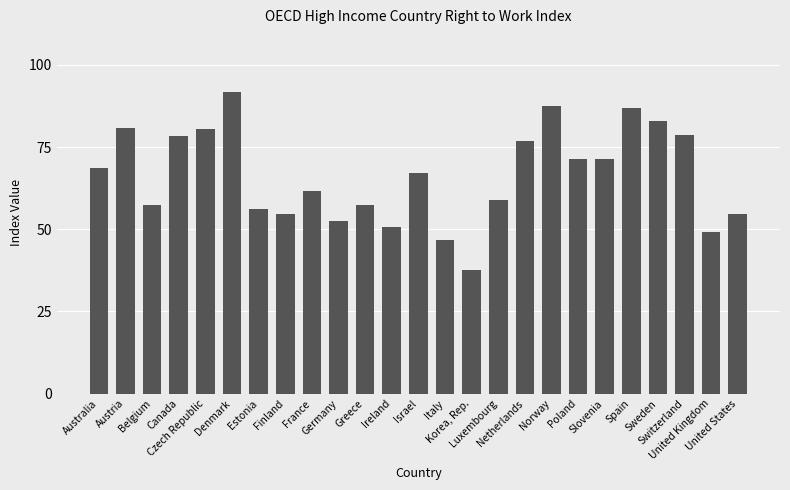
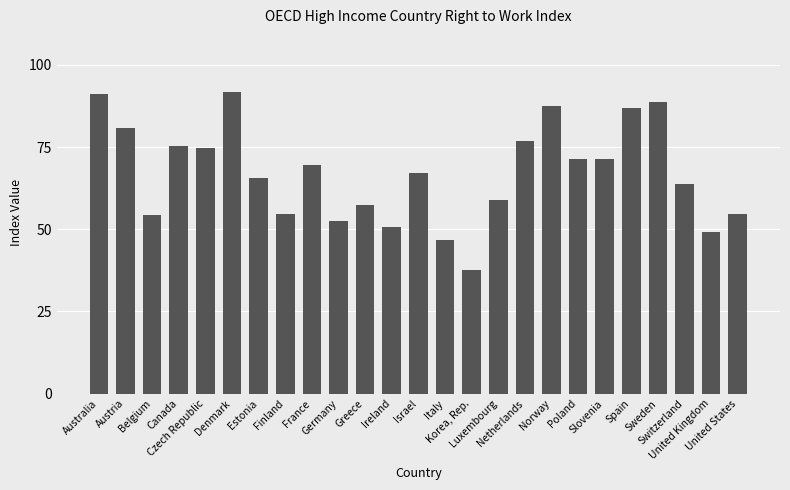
  {
-   "Australia": 69,
+   "Australia": 91,
    "Austria": 81,
-   "Belgium": 57,
-   "Canada": 78,
-   "Czech Republic": 80,
+   "Belgium": 54,
+   "Canada": 75,
+   "Czech Republic": 75,
    "Denmark": 92,
-   "Estonia": 56,
+   "Estonia": 66,
    "Finland": 55,
-   "France": 62,
+   "France": 69,
    "Germany": 53,
    "Greece": 57,
    "Ireland": 51,
    "Israel": 67,
    "Italy": 47,
    "Korea, Rep.": 38,
    "Luxembourg": 59,
    "Netherlands": 77,
    "Norway": 88,
    "Poland": 71,
    "Slovenia": 71,
    "Spain": 87,
-   "Sweden": 83,
-   "Switzerland": 79,
+   "Sweden": 89,
+   "Switzerland": 64,
    "United Kingdom": 49,
    "United States": 55
  }
